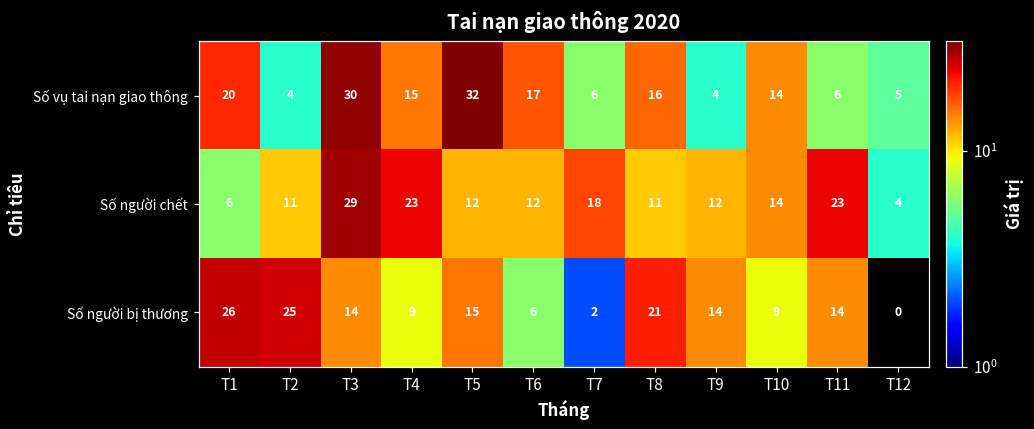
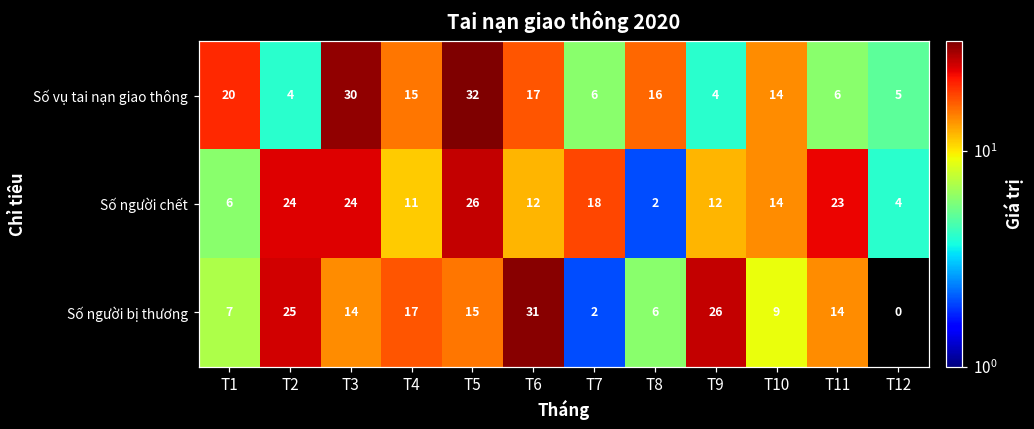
  {
    "Số vụ tai nạn giao thông": {
      "T1": 20,
      "T2": 4,
      "T3": 30,
      "T4": 15,
      "T5": 32,
      "T6": 17,
      "T7": 6,
      "T8": 16,
      "T9": 4,
      "T10": 14,
      "T11": 6,
      "T12": 5
    },
    "Số người chết": {
      "T1": 6,
-     "T2": 11,
-     "T3": 29,
-     "T4": 23,
-     "T5": 12,
+     "T2": 24,
+     "T3": 24,
+     "T4": 11,
+     "T5": 26,
      "T6": 12,
      "T7": 18,
-     "T8": 11,
+     "T8": 2,
      "T9": 12,
      "T10": 14,
      "T11": 23,
      "T12": 4
    },
    "Số người bị thương": {
-     "T1": 26,
+     "T1": 7,
      "T2": 25,
      "T3": 14,
-     "T4": 9,
+     "T4": 17,
      "T5": 15,
-     "T6": 6,
+     "T6": 31,
      "T7": 2,
-     "T8": 21,
-     "T9": 14,
+     "T8": 6,
+     "T9": 26,
      "T10": 9,
      "T11": 14,
      "T12": 0
    }
  }
